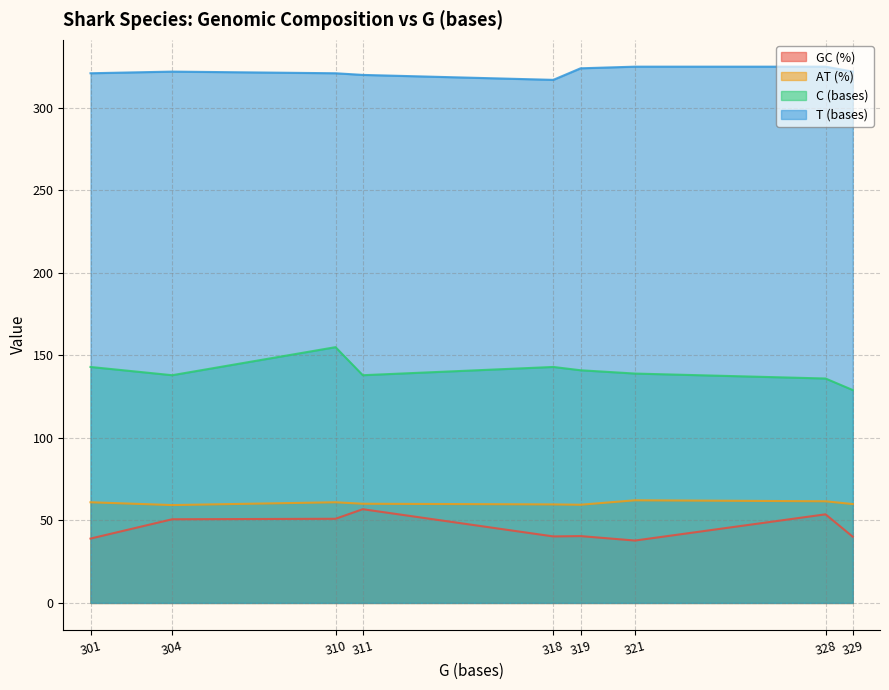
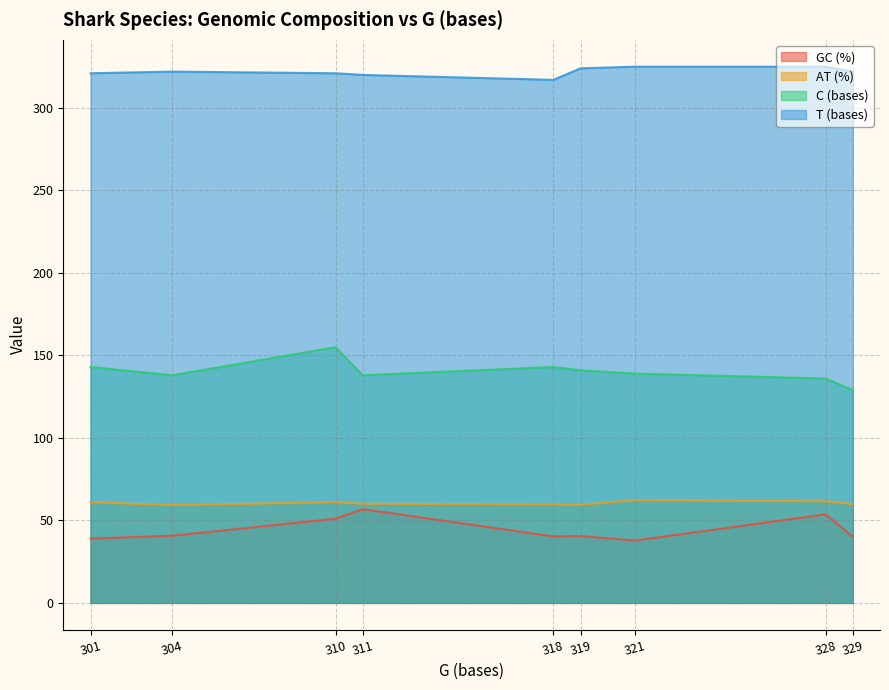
  {
    "GC (%)": {
      "301": 39,
-     "304": 51,
+     "304": 41,
      "310": 51,
      "311": 57,
      "318": 40,
      "319": 41,
      "321": 38,
      "328": 54,
      "329": 40
    },
    "AT (%)": {
      "301": 61,
      "304": 59,
      "310": 61,
      "311": 60,
      "318": 60,
      "319": 60,
      "321": 62,
      "328": 62,
      "329": 60
    },
    "C (bases)": {
      "301": 143,
      "304": 138,
      "310": 155,
      "311": 138,
      "318": 143,
      "319": 141,
      "321": 139,
      "328": 136,
      "329": 129
    },
    "T (bases)": {
      "301": 321,
      "304": 322,
      "310": 321,
      "311": 320,
      "318": 317,
      "319": 324,
      "321": 325
    }
  }
